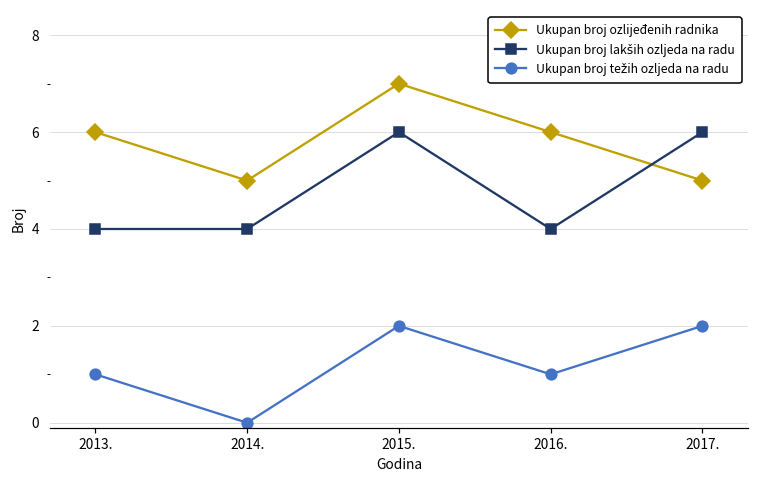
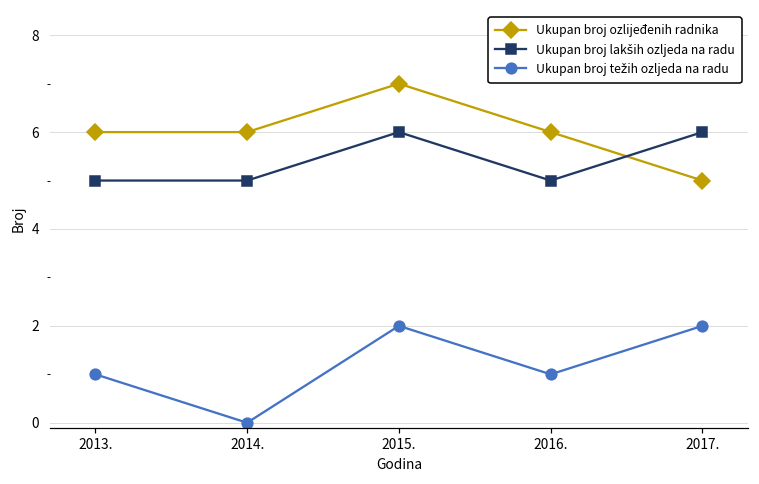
  {
    "Ukupan broj ozlijeđenih radnika": {
      "2013.": 6,
-     "2014.": 5,
+     "2014.": 6,
      "2015.": 7,
      "2016.": 6,
      "2017.": 5
    },
    "Ukupan broj lakših ozljeda na radu": {
-     "2013.": 4,
-     "2014.": 4,
+     "2013.": 5,
+     "2014.": 5,
      "2015.": 6,
-     "2016.": 4,
+     "2016.": 5,
      "2017.": 6
    },
    "Ukupan broj težih ozljeda na radu": {
      "2013.": 1,
      "2014.": 0,
      "2015.": 2,
      "2016.": 1,
      "2017.": 2
    }
  }
